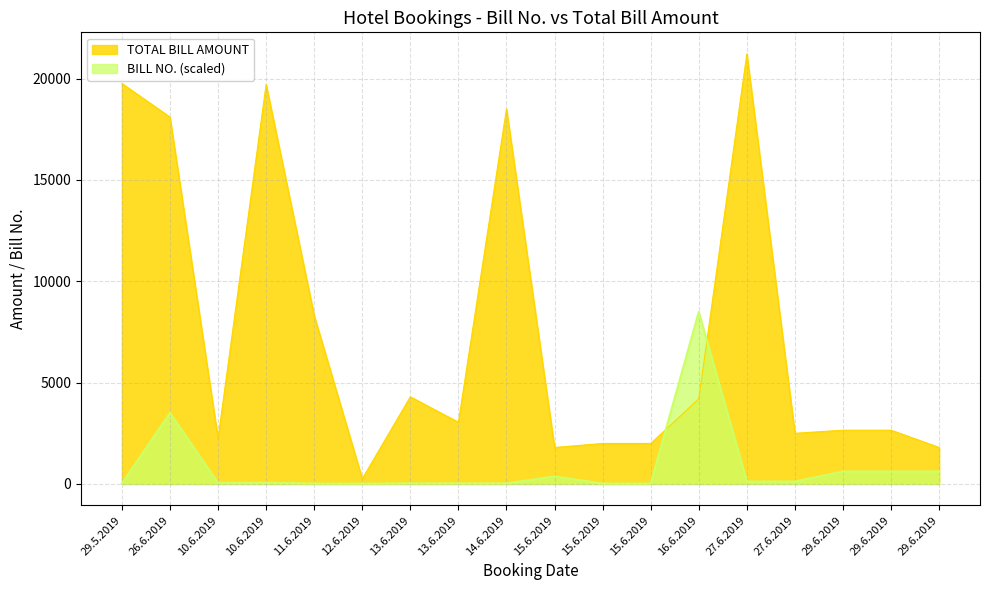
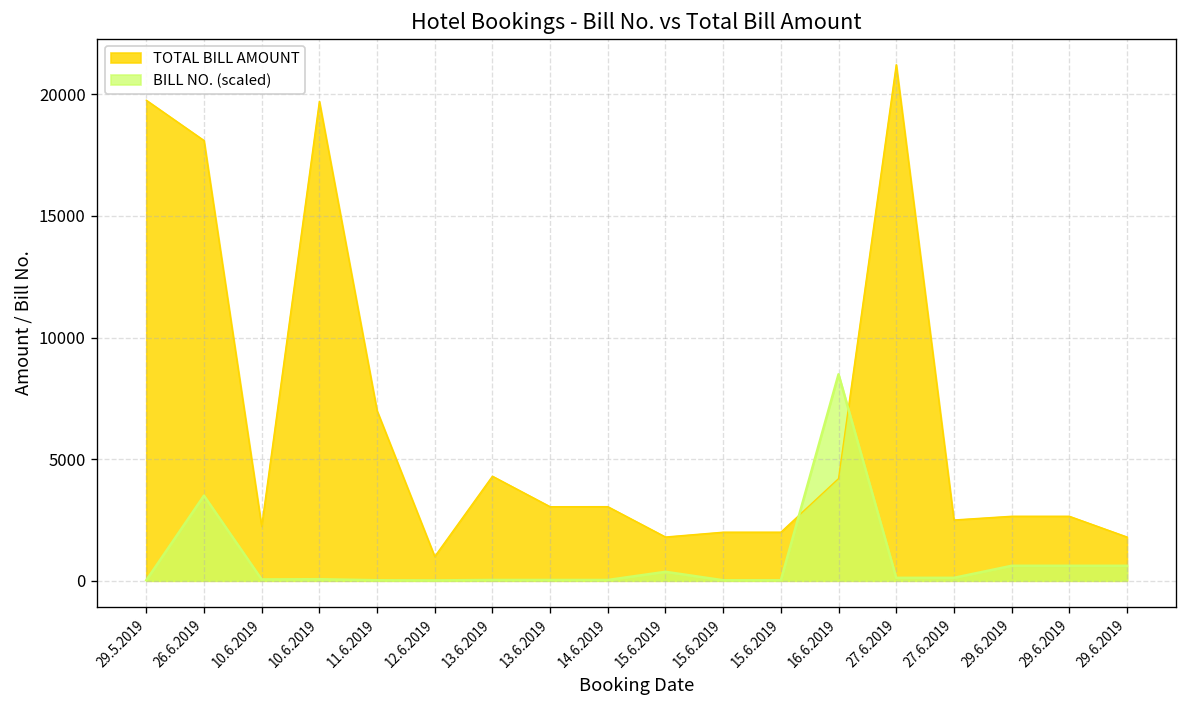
  {
    "TOTAL BILL AMOUNT": {
      "29.5.2019": 19800,
      "26.6.2019": 18100,
-     "11.6.2019": 8300,
-     "12.6.2019": 300,
-     "14.6.2019": 18500,
+     "11.6.2019": 7000,
+     "12.6.2019": 1000,
+     "14.6.2019": 3000,
      "16.6.2019": 4200
    },
    "BILL NO. (scaled)": {
      "29.5.2019": 0,
      "26.6.2019": 3500,
      "11.6.2019": 0,
      "12.6.2019": 0,
      "14.6.2019": 0,
      "16.6.2019": 8500
    }
  }
